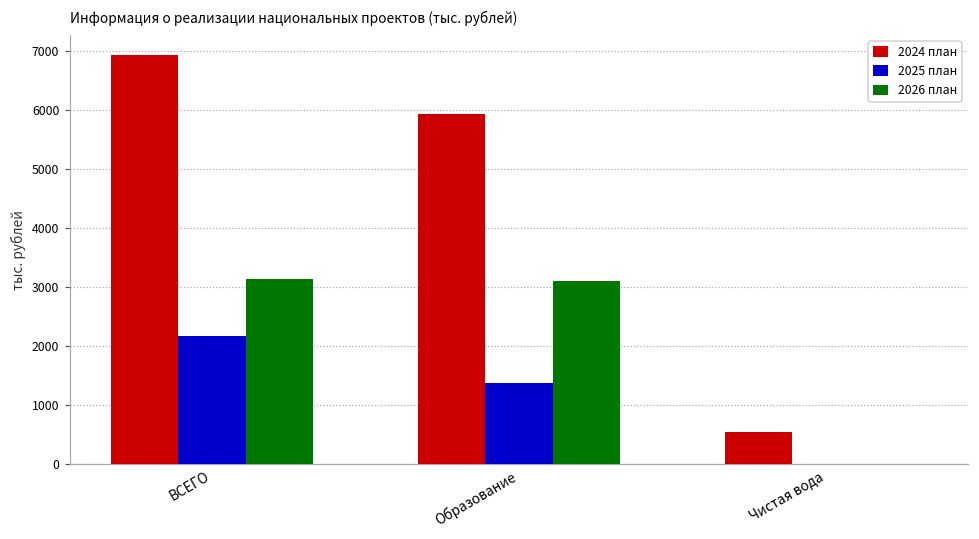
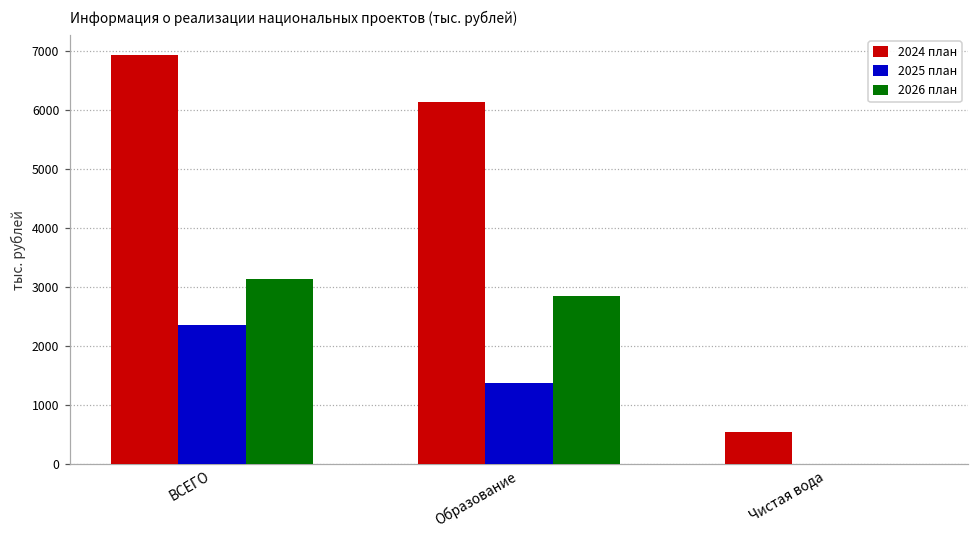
  {
    "2024 план": {
      "ВСЕГО": 6900,
-     "Образование": 5900,
+     "Образование": 6100,
      "Чистая вода": 600
    },
    "2025 план": {
-     "ВСЕГО": 2200,
+     "ВСЕГО": 2400,
      "Образование": 1400,
      "Чистая вода": 0
    },
    "2026 план": {
      "ВСЕГО": 3100,
-     "Образование": 3100,
+     "Образование": 2900,
      "Чистая вода": 0
    }
  }
